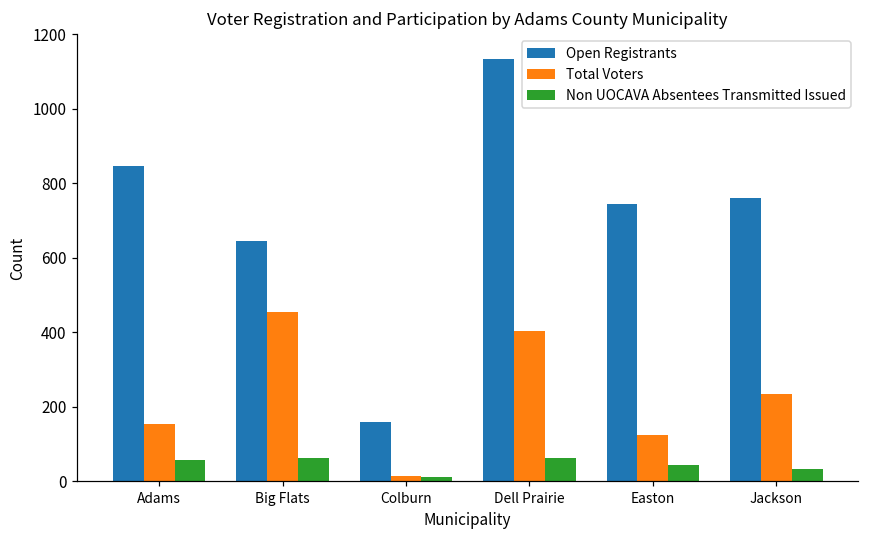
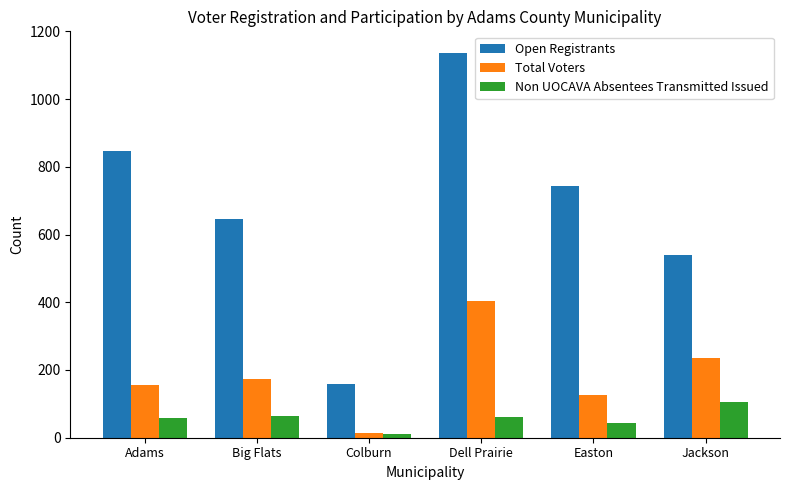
  {
    "Open Registrants": {
      "Adams": 850,
      "Big Flats": 650,
      "Colburn": 160,
      "Dell Prairie": 1140,
      "Easton": 740,
-     "Jackson": 760
+     "Jackson": 540
    },
    "Total Voters": {
      "Adams": 160,
-     "Big Flats": 450,
+     "Big Flats": 170,
      "Colburn": 20,
      "Dell Prairie": 410,
      "Easton": 130,
      "Jackson": 240
    },
    "Non UOCAVA Absentees Transmitted Issued": {
      "Adams": 60,
      "Big Flats": 60,
      "Colburn": 10,
      "Dell Prairie": 60,
      "Easton": 40,
-     "Jackson": 30
+     "Jackson": 110
    }
  }
